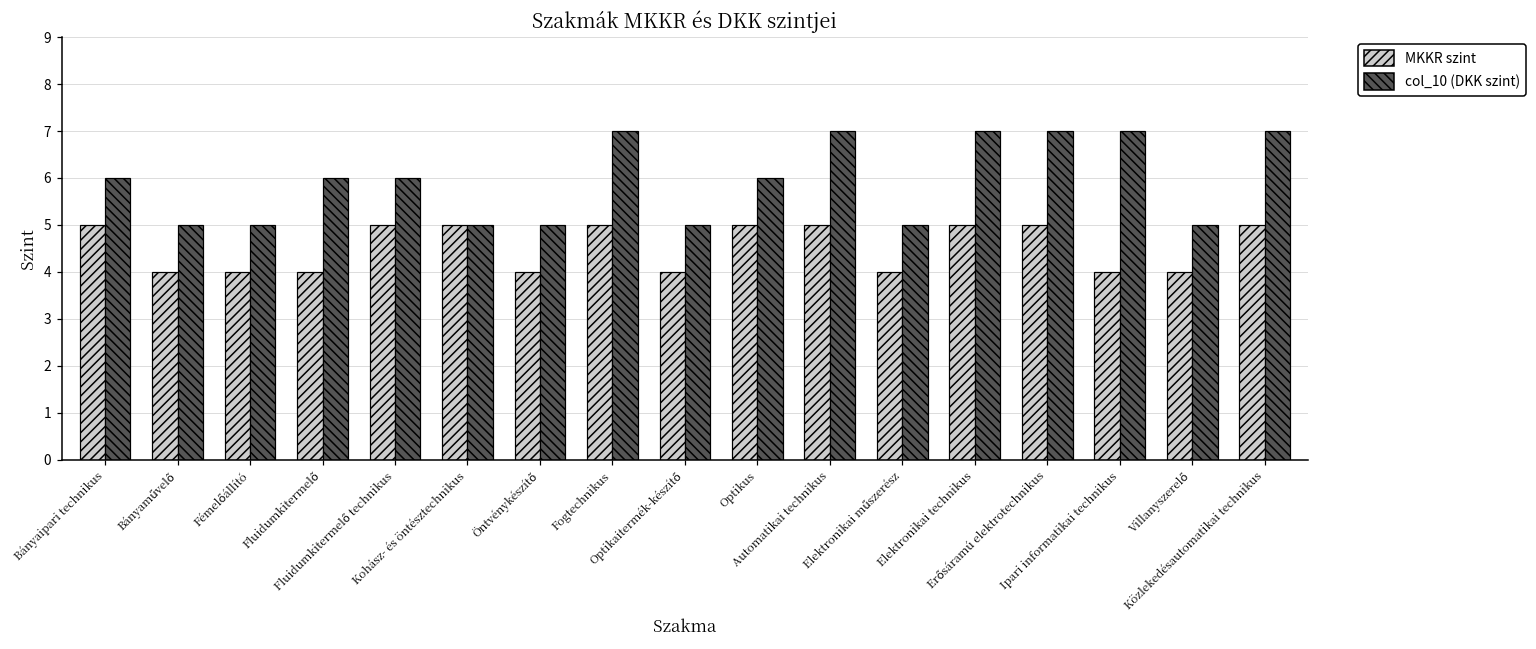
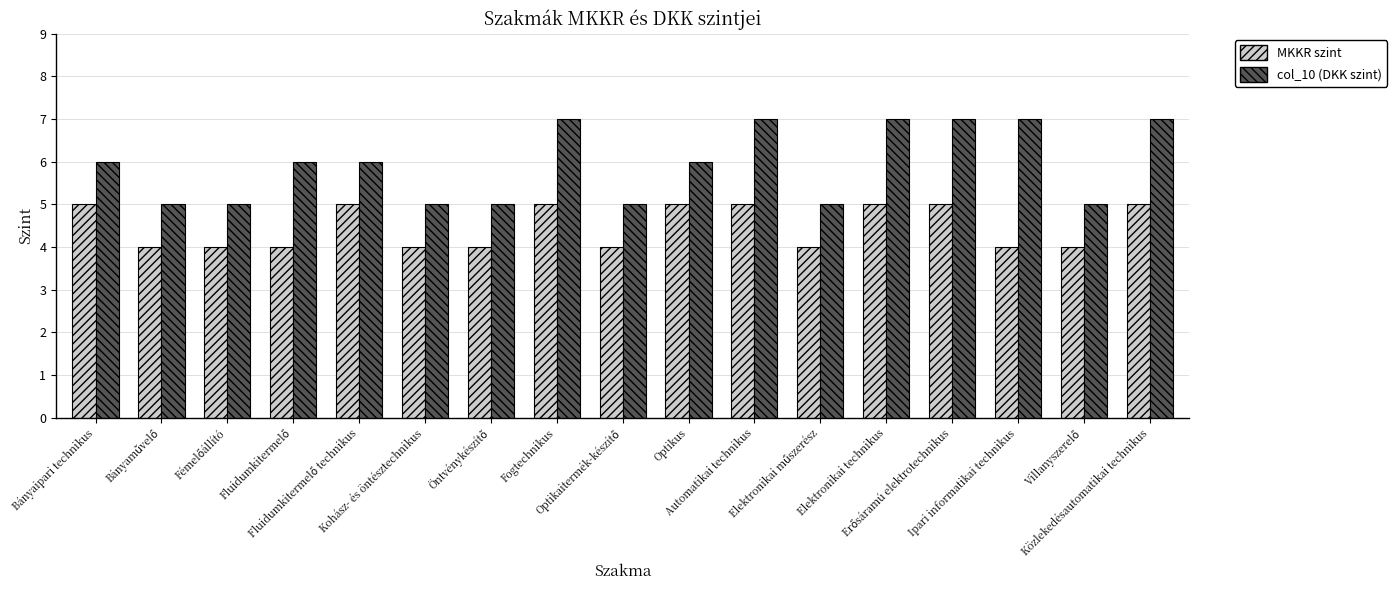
  {
    "MKKR szint": {
      "Bányaipari technikus": 5,
      "Bányaművelő": 4,
      "Fémelőállító": 4,
      "Fluidumkitermelő": 4,
      "Fluidumkitermelő technikus": 5,
-     "Kohász- és öntésztechnikus": 5,
+     "Kohász- és öntésztechnikus": 4,
      "Öntvénykészítő": 4,
      "Fogtechnikus": 5,
      "Optikaitermék-készítő": 4,
      "Optikus": 5,
      "Automatikai technikus": 5,
      "Elektronikai műszerész": 4,
      "Elektronikai technikus": 5,
      "Erősáramú elektrotechnikus": 5,
      "Ipari informatikai technikus": 4,
      "Villanyszerelő": 4,
      "Közlekedésautomatikai technikus": 5
    },
    "col_10 (DKK szint)": {
      "Bányaipari technikus": 6,
      "Bányaművelő": 5,
      "Fémelőállító": 5,
      "Fluidumkitermelő": 6,
      "Fluidumkitermelő technikus": 6,
      "Kohász- és öntésztechnikus": 5,
      "Öntvénykészítő": 5,
      "Fogtechnikus": 7,
      "Optikaitermék-készítő": 5,
      "Optikus": 6,
      "Automatikai technikus": 7,
      "Elektronikai műszerész": 5,
      "Elektronikai technikus": 7,
      "Erősáramú elektrotechnikus": 7,
      "Ipari informatikai technikus": 7,
      "Villanyszerelő": 5,
      "Közlekedésautomatikai technikus": 7
    }
  }
